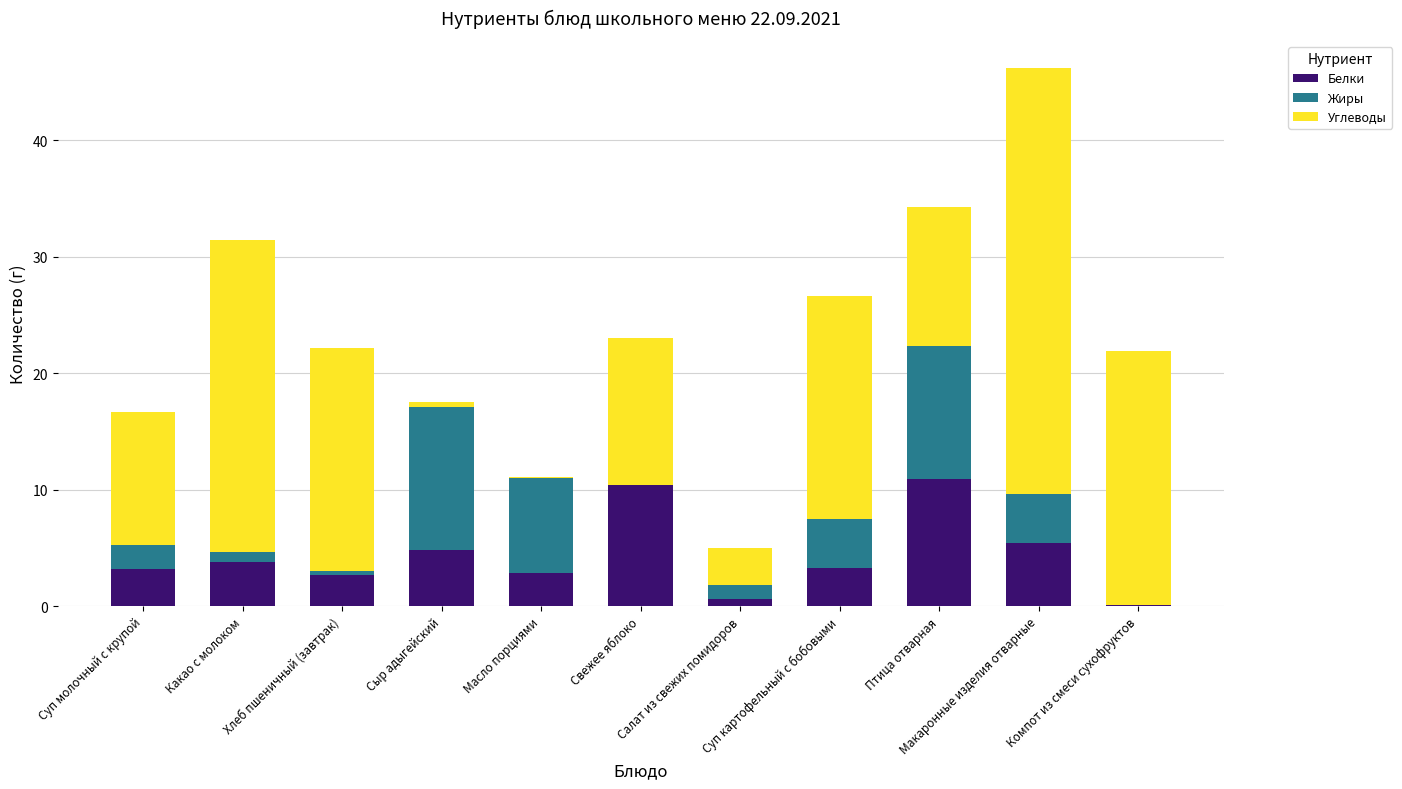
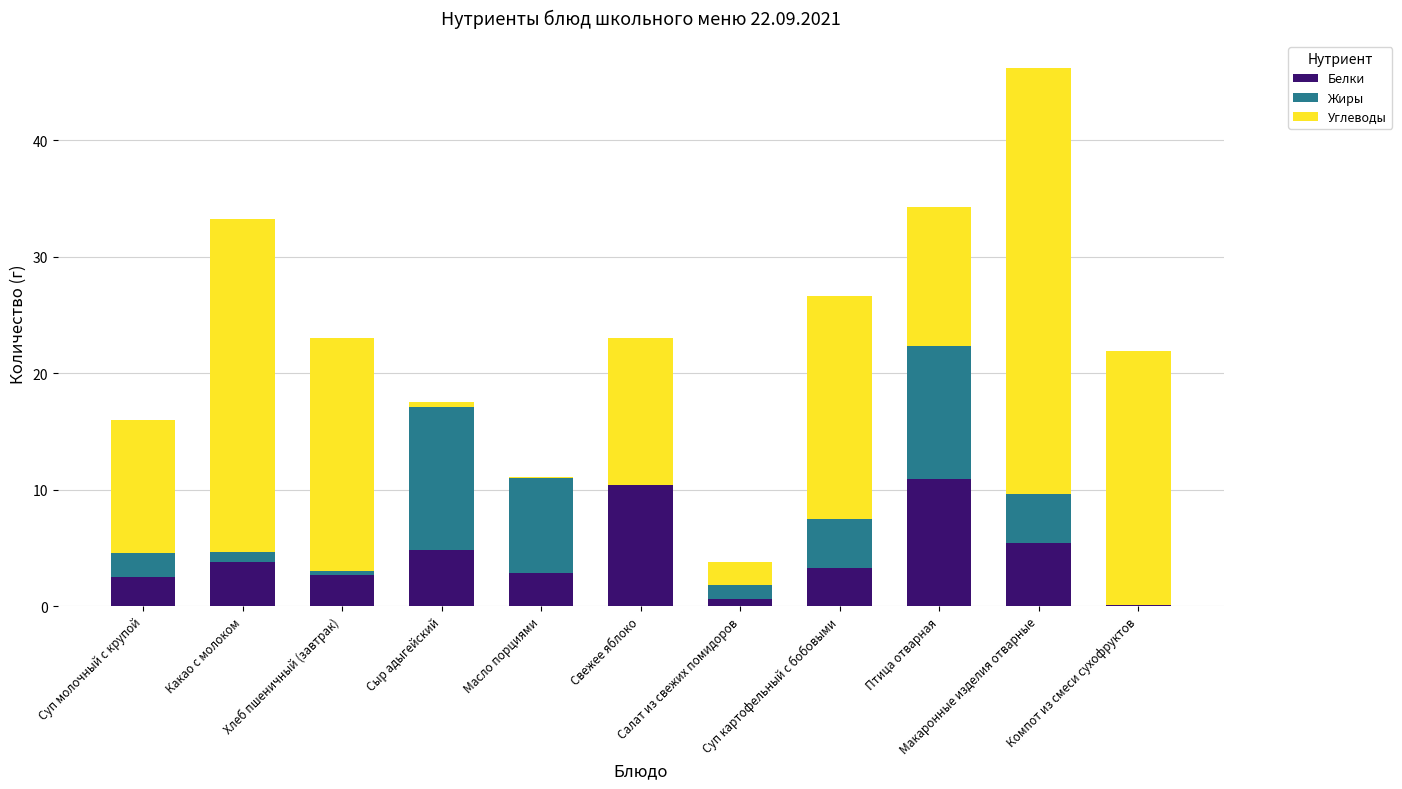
  {
    "Белки": {
-     "Суп молочный с крупой": 3.2,
+     "Суп молочный с крупой": 2.5,
      "Какао с молоком": 3.8,
      "Хлеб пшеничный (завтрак)": 2.7,
      "Сыр адыгейский": 4.8,
      "Масло порциями": 2.8,
      "Свежее яблоко": 10.4,
      "Салат из свежих помидоров": 0.6,
      "Суп картофельный с бобовыми": 3.2,
      "Птица отварная": 10.9,
      "Макаронные изделия отварные": 5.4
    },
    "Жиры": {
      "Суп молочный с крупой": 2.1,
      "Какао с молоком": 0.9,
      "Хлеб пшеничный (завтрак)": 0.3,
      "Сыр адыгейский": 12.3,
      "Масло порциями": 8.2,
      "Свежее яблоко": 0.0,
      "Салат из свежих помидоров": 1.2,
      "Суп картофельный с бобовыми": 4.3,
      "Птица отварная": 11.4,
      "Макаронные изделия отварные": 4.3,
      "Компот из смеси сухофруктов": 0.0
    },
    "Углеводы": {
      "Суп молочный с крупой": 11.4,
-     "Какао с молоком": 26.7,
-     "Хлеб пшеничный (завтрак)": 19.1,
+     "Какао с молоком": 28.6,
+     "Хлеб пшеничный (завтрак)": 20.0,
      "Сыр адыгейский": 0.5,
      "Свежее яблоко": 12.6,
-     "Салат из свежих помидоров": 3.2,
+     "Салат из свежих помидоров": 2.0,
      "Суп картофельный с бобовыми": 19.1,
      "Птица отварная": 12.0,
      "Макаронные изделия отварные": 36.6,
      "Компот из смеси сухофруктов": 21.8
    }
  }
